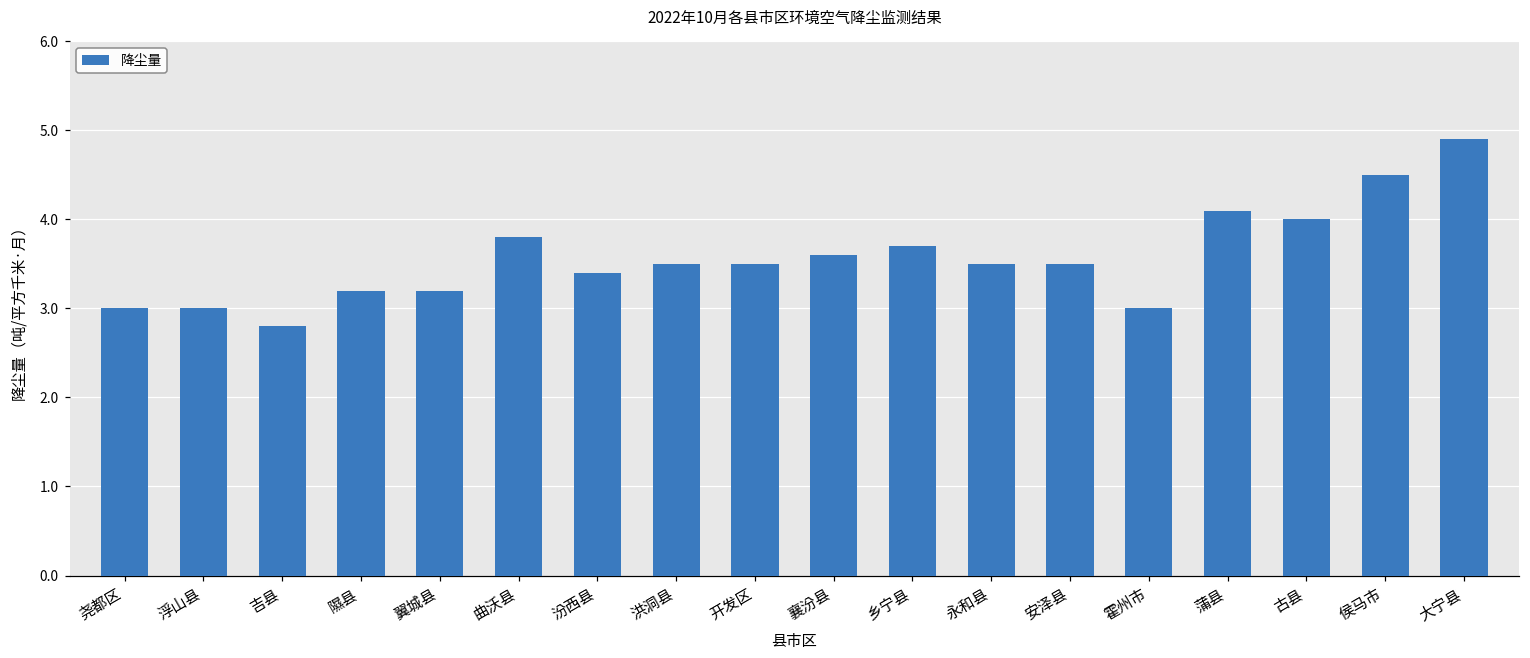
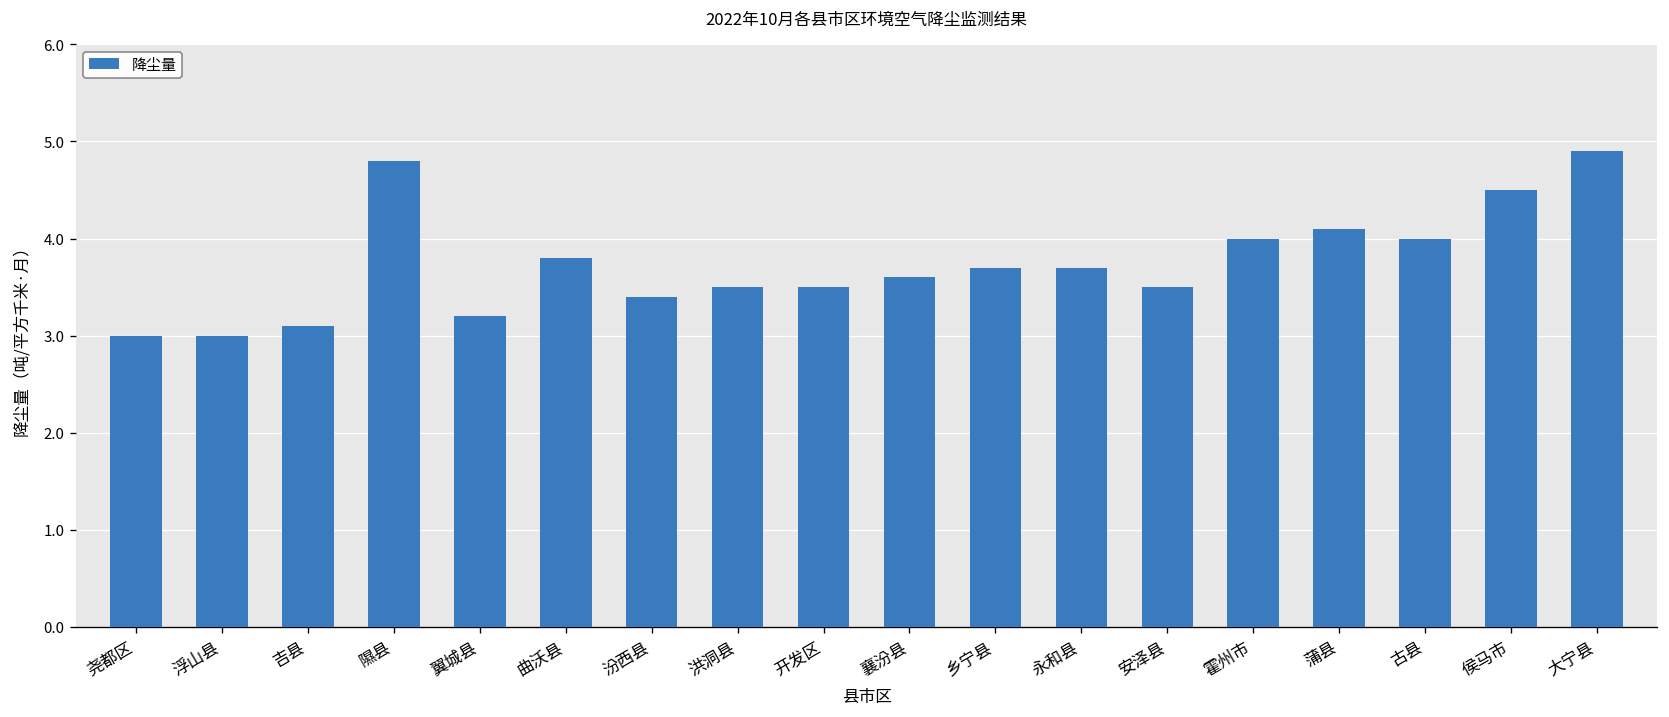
  {
    "尧都区": 3.0,
    "浮山县": 3.0,
-   "吉县": 2.8,
-   "隰县": 3.2,
+   "吉县": 3.1,
+   "隰县": 4.8,
    "翼城县": 3.2,
    "曲沃县": 3.8,
    "汾西县": 3.4,
    "洪洞县": 3.5,
    "开发区": 3.5,
    "襄汾县": 3.6,
    "乡宁县": 3.7,
-   "永和县": 3.5,
+   "永和县": 3.7,
    "安泽县": 3.5,
-   "霍州市": 3,
+   "霍州市": 4,
    "蒲县": 4.1,
    "古县": 4.0,
    "侯马市": 4.5,
    "大宁县": 4.9
  }
